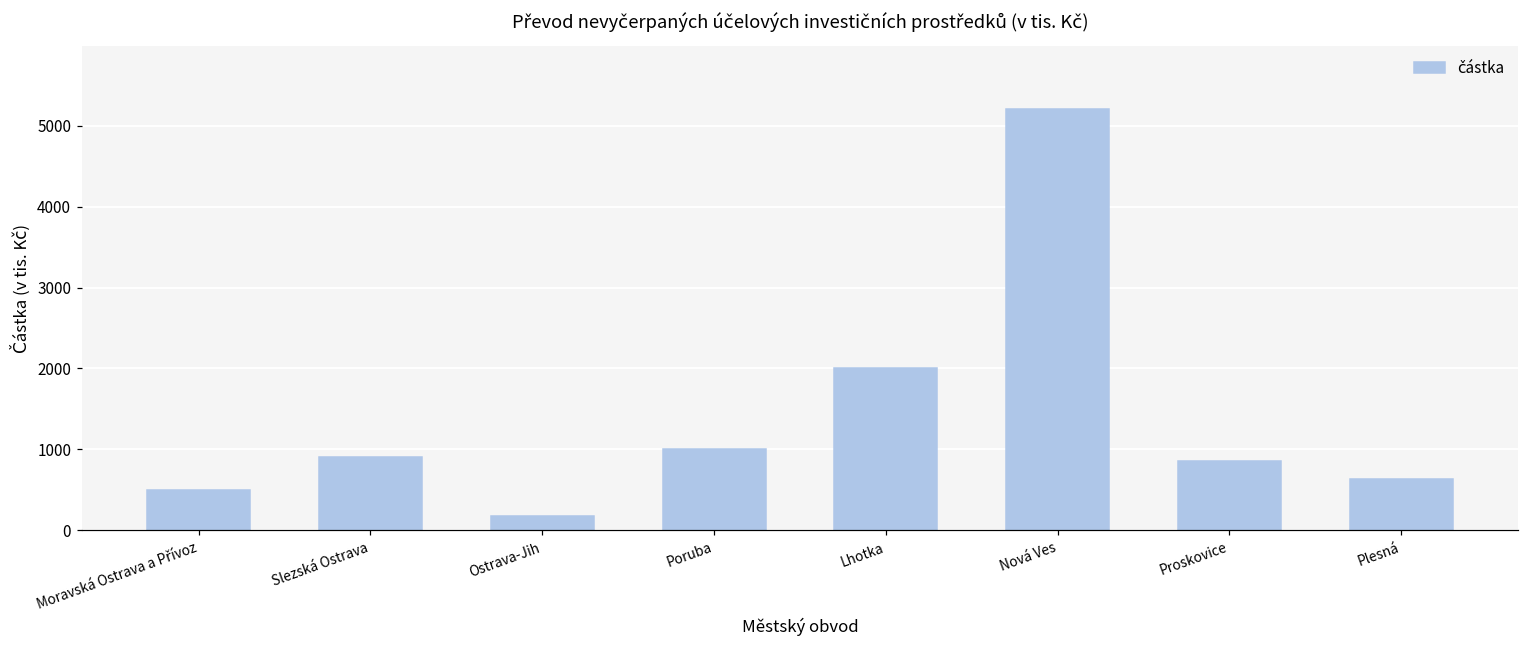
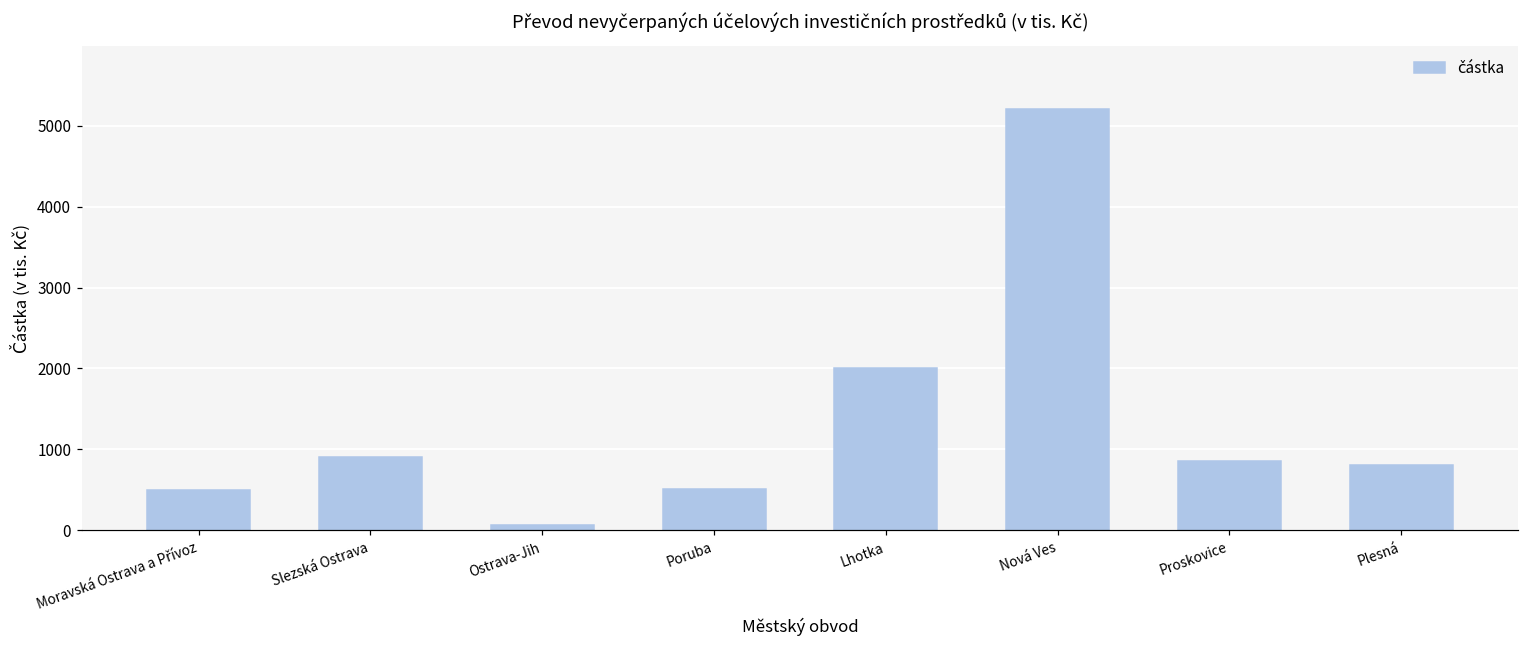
  {
    "Moravská Ostrava a Přívoz": 500,
    "Slezská Ostrava": 900,
-   "Ostrava-Jih": 200,
-   "Poruba": 1000,
+   "Ostrava-Jih": 100,
+   "Poruba": 500,
    "Lhotka": 2000,
    "Nová Ves": 5200,
    "Proskovice": 900,
-   "Plesná": 600
+   "Plesná": 800
  }
